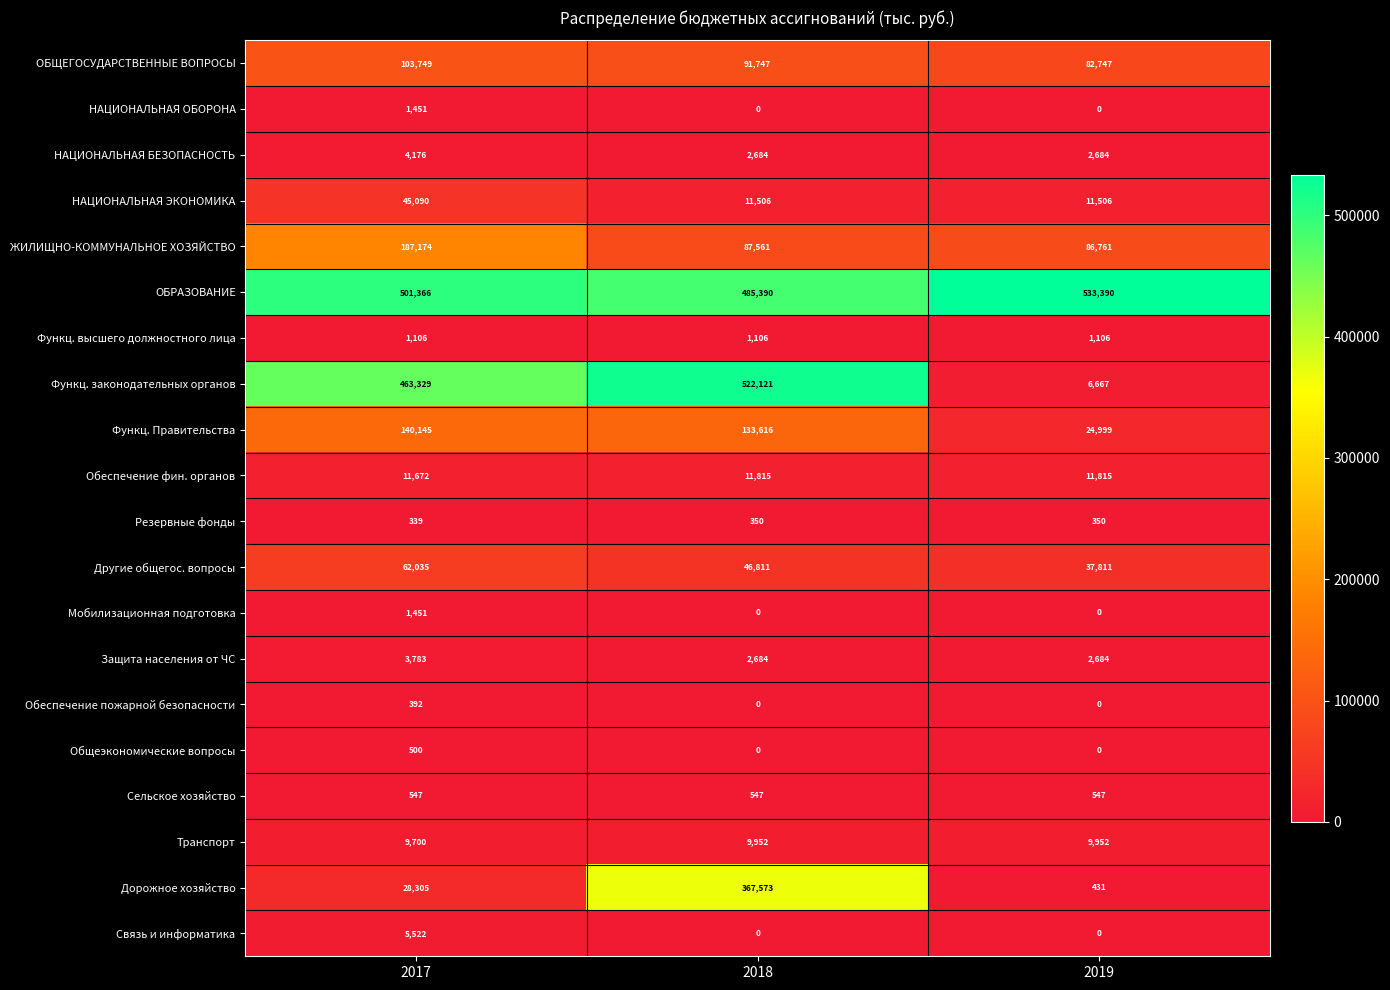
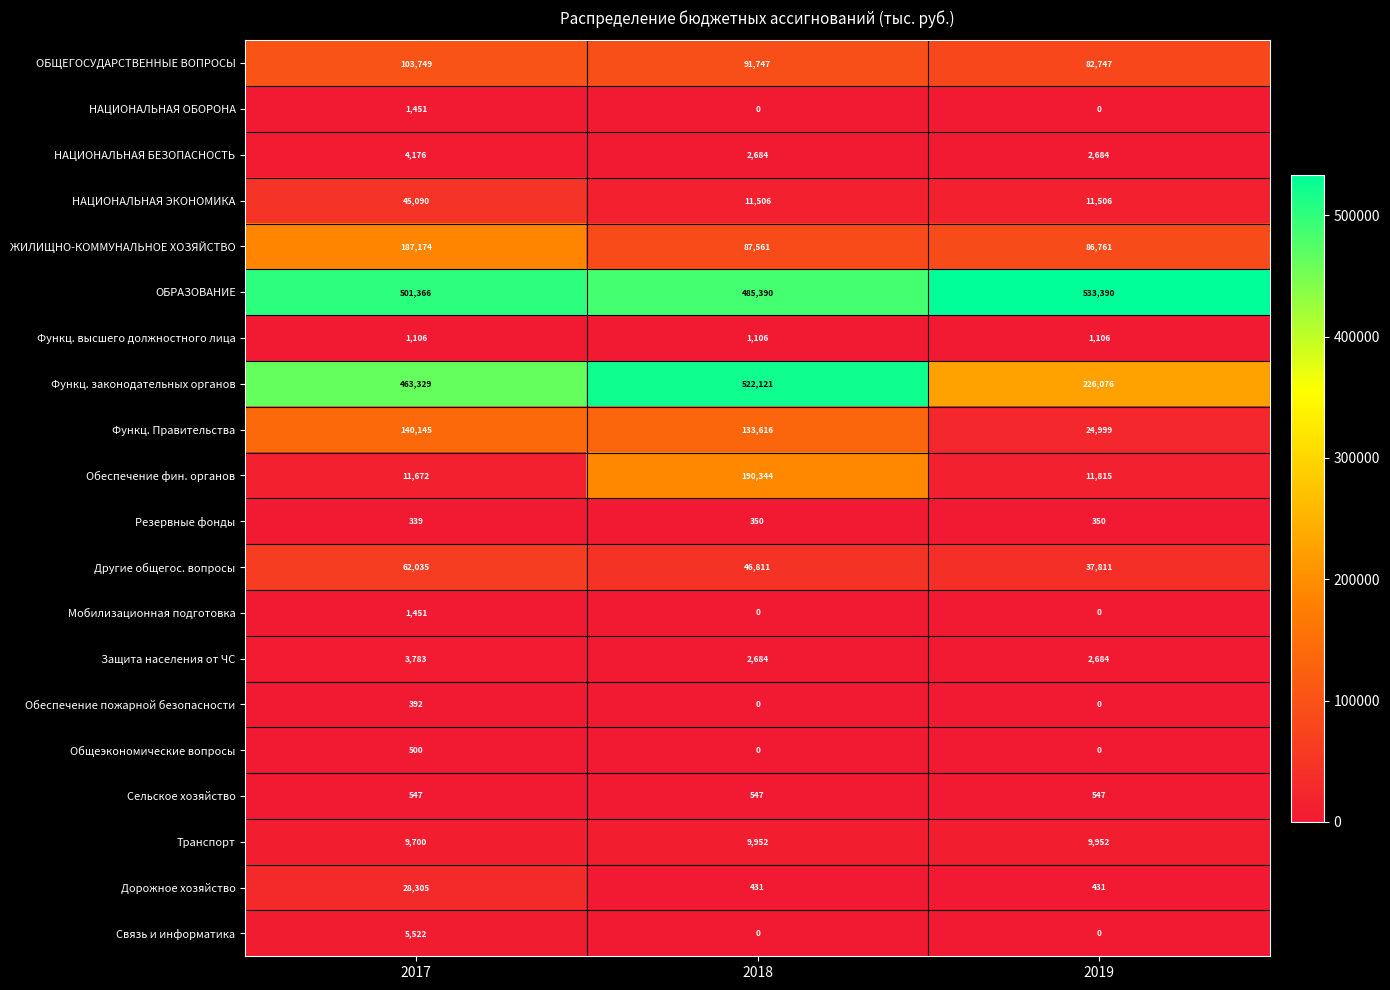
  {
    "ОБЩЕГОСУДАРСТВЕННЫЕ ВОПРОСЫ": {
      "2017": "103,749",
      "2018": "91,747",
      "2019": "82,747"
    },
    "НАЦИОНАЛЬНАЯ ОБОРОНА": {
      "2017": "1,451",
      "2018": "0",
      "2019": "0"
    },
    "НАЦИОНАЛЬНАЯ БЕЗОПАСНОСТЬ": {
      "2017": "4,176",
      "2018": "2,684",
      "2019": "2,684"
    },
    "НАЦИОНАЛЬНАЯ ЭКОНОМИКА": {
      "2017": "45,090",
      "2018": "11,506",
      "2019": "11,506"
    },
    "ЖИЛИЩНО-КОММУНАЛЬНОЕ ХОЗЯЙСТВО": {
      "2017": "187,174",
      "2018": "87,561",
      "2019": "86,761"
    },
    "ОБРАЗОВАНИЕ": {
      "2017": "501,366",
      "2018": "485,390",
      "2019": "533,390"
    },
    "Функц. высшего должностного лица": {
      "2017": "1,106",
      "2018": "1,106",
      "2019": "1,106"
    },
    "Функц. законодательных органов": {
      "2017": "463,329",
      "2018": "522,121",
-     "2019": "6,667"
+     "2019": "226,076"
    },
    "Функц. Правительства": {
      "2017": "140,145",
      "2018": "133,616",
      "2019": "24,999"
    },
    "Обеспечение фин. органов": {
      "2017": "11,672",
-     "2018": "11,815",
+     "2018": "190,344",
      "2019": "11,815"
    },
    "Резервные фонды": {
      "2017": "339",
      "2018": "350",
      "2019": "350"
    },
    "Другие общегос. вопросы": {
      "2017": "62,035",
      "2018": "46,811",
      "2019": "37,811"
    },
    "Мобилизационная подготовка": {
      "2017": "1,451",
      "2018": "0",
      "2019": "0"
    },
    "Защита населения от ЧС": {
      "2017": "3,783",
      "2018": "2,684",
      "2019": "2,684"
    },
    "Обеспечение пожарной безопасности": {
      "2017": "392",
      "2018": "0",
      "2019": "0"
    },
    "Общеэкономические вопросы": {
      "2017": "500",
      "2018": "0",
      "2019": "0"
    },
    "Сельское хозяйство": {
      "2017": "547",
      "2018": "547",
      "2019": "547"
    },
    "Транспорт": {
      "2017": "9,700",
      "2018": "9,952",
      "2019": "9,952"
    },
    "Дорожное хозяйство": {
      "2017": "28,305",
-     "2018": "367,573",
+     "2018": "431",
      "2019": "431"
    },
    "Связь и информатика": {
      "2017": "5,522",
      "2018": "0",
      "2019": "0"
    }
  }
